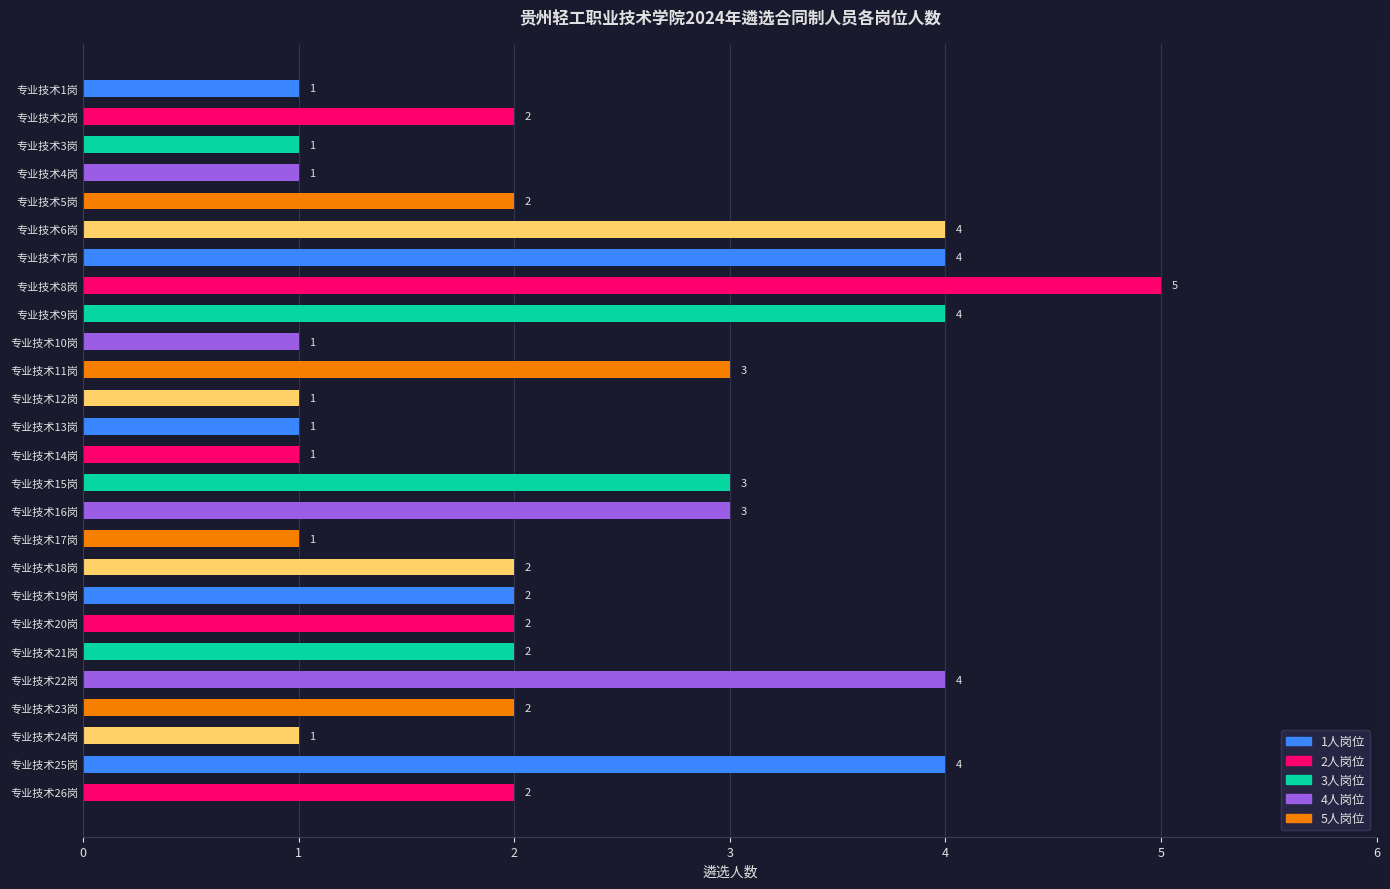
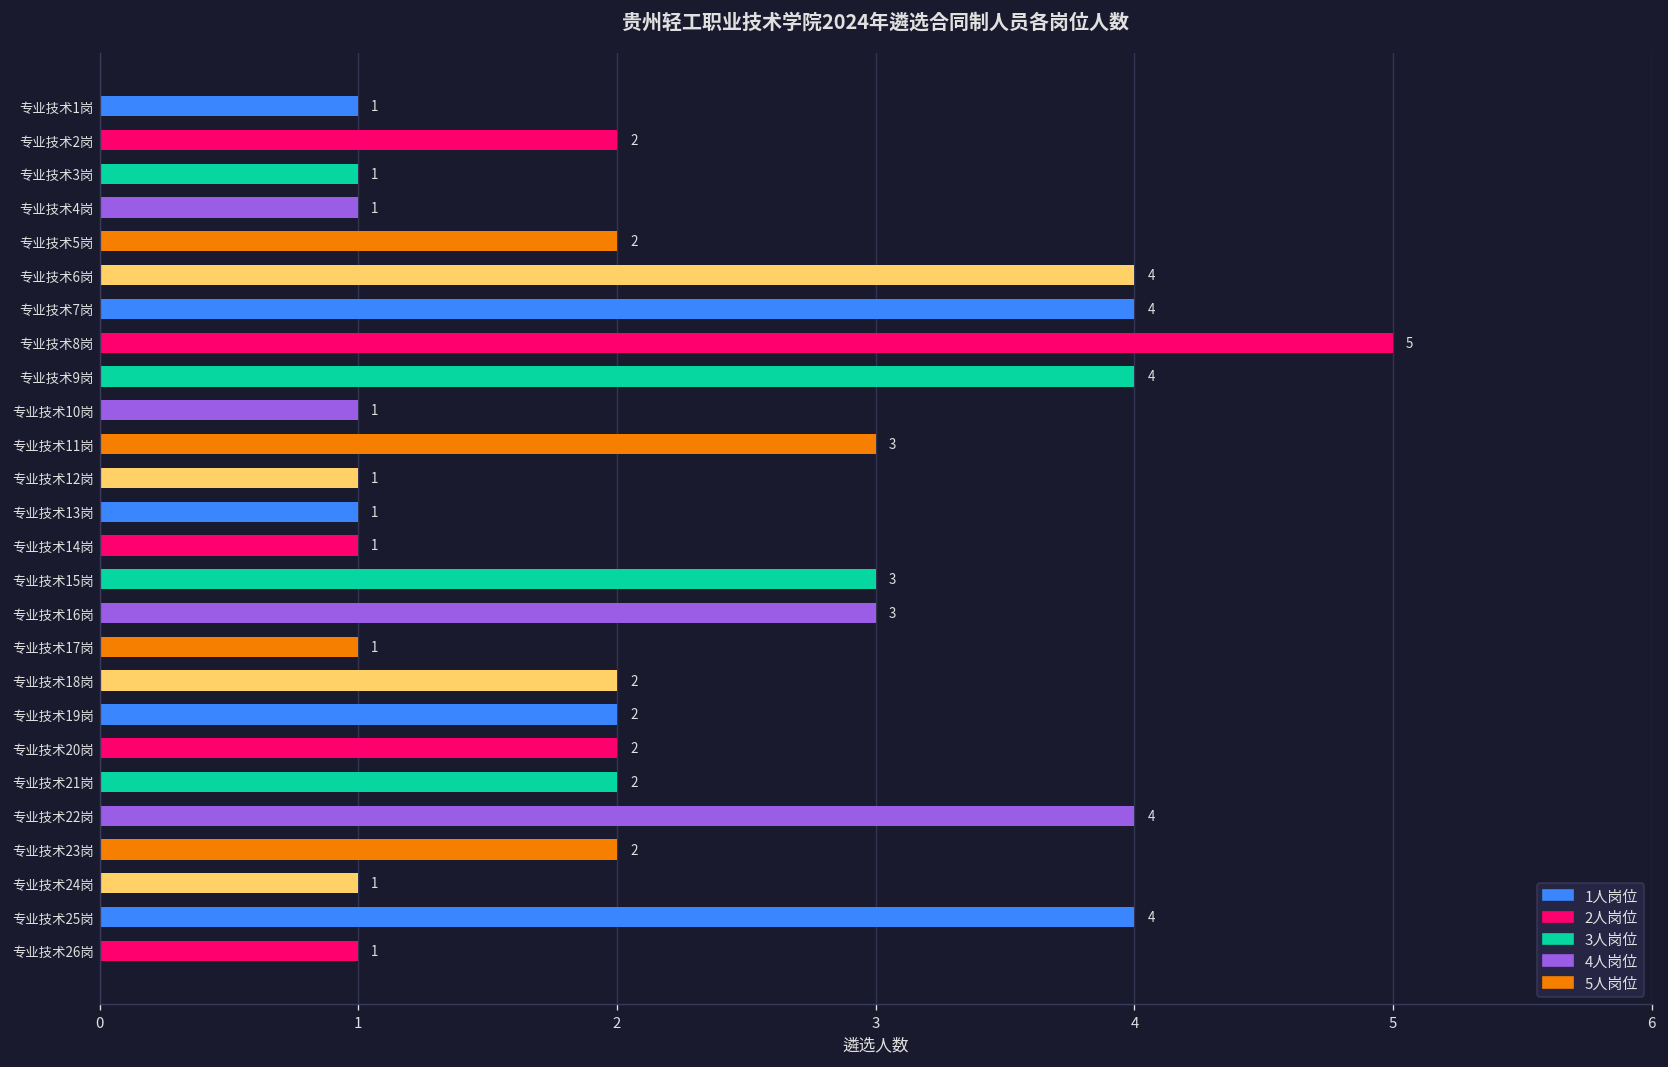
  {
    "专业技术1岗": 1,
    "专业技术2岗": 2,
    "专业技术3岗": 1,
    "专业技术4岗": 1,
    "专业技术5岗": 2,
    "专业技术6岗": 4,
    "专业技术7岗": 4,
    "专业技术8岗": 5,
    "专业技术9岗": 4,
    "专业技术10岗": 1,
    "专业技术11岗": 3,
    "专业技术12岗": 1,
    "专业技术13岗": 1,
    "专业技术14岗": 1,
    "专业技术15岗": 3,
    "专业技术16岗": 3,
    "专业技术17岗": 1,
    "专业技术18岗": 2,
    "专业技术19岗": 2,
    "专业技术20岗": 2,
    "专业技术21岗": 2,
    "专业技术22岗": 4,
    "专业技术23岗": 2,
    "专业技术24岗": 1,
    "专业技术25岗": 4,
-   "专业技术26岗": 2
+   "专业技术26岗": 1
  }
